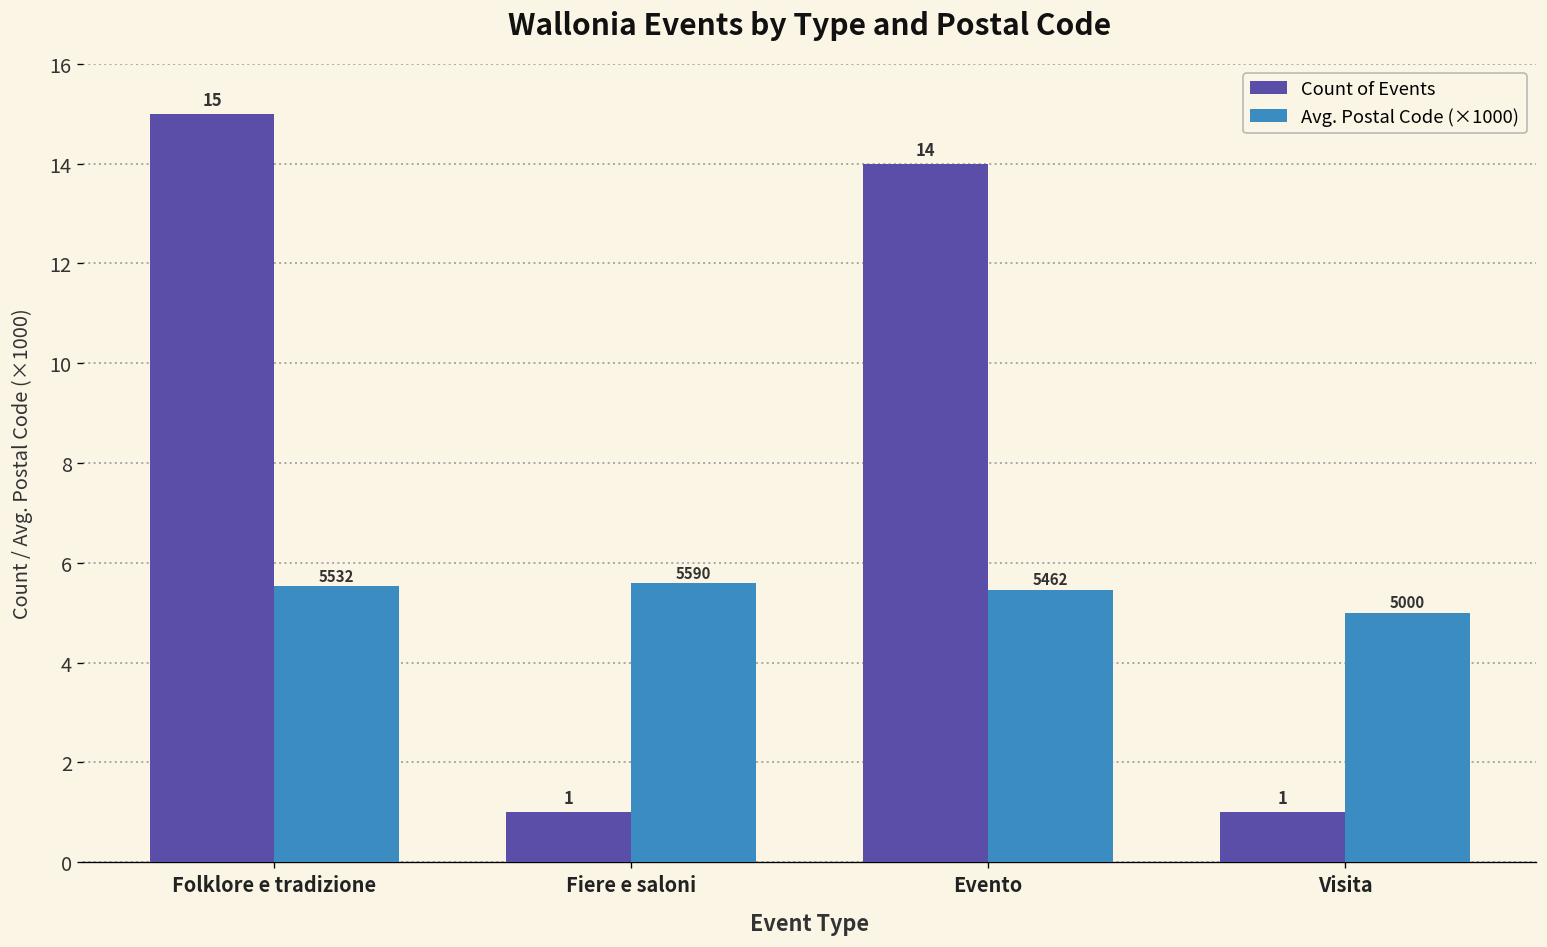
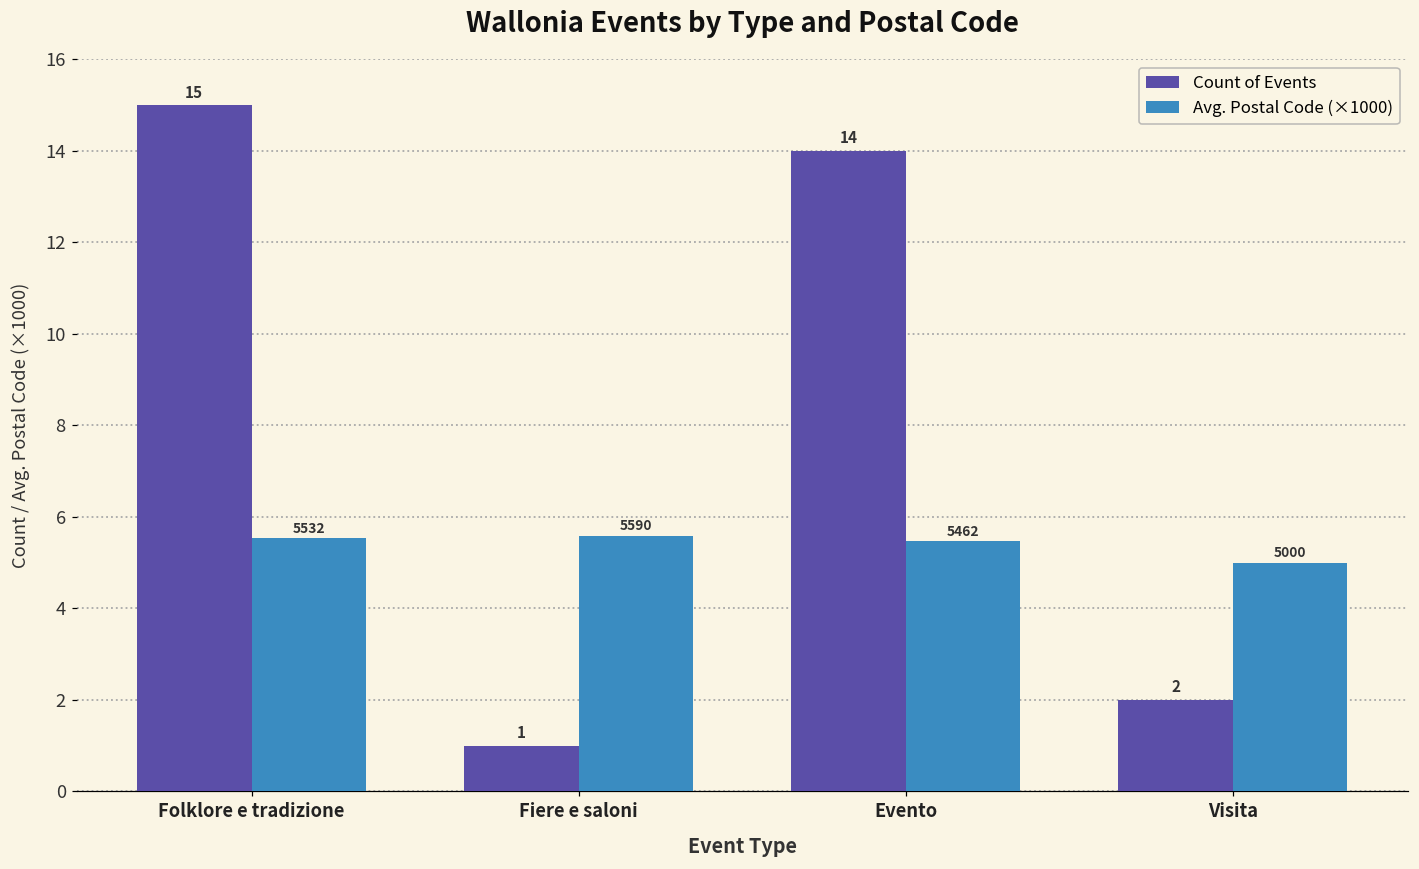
  {
    "Count of Events": {
      "Folklore e tradizione": 15,
      "Fiere e saloni": 1,
      "Evento": 14,
-     "Visita": 1
+     "Visita": 2
    }
  }
